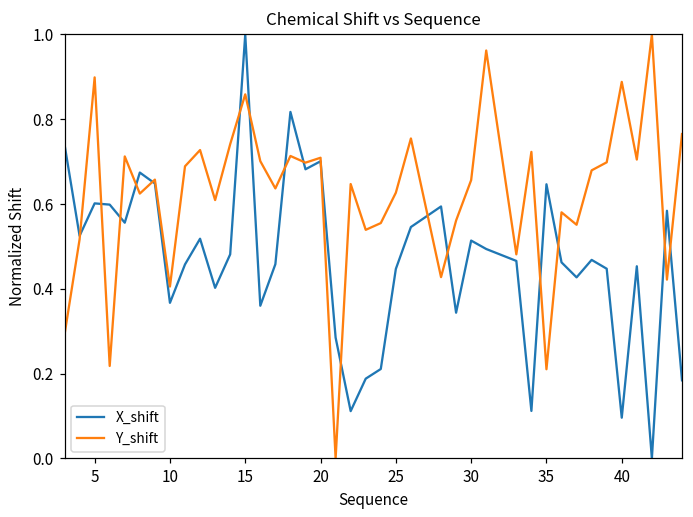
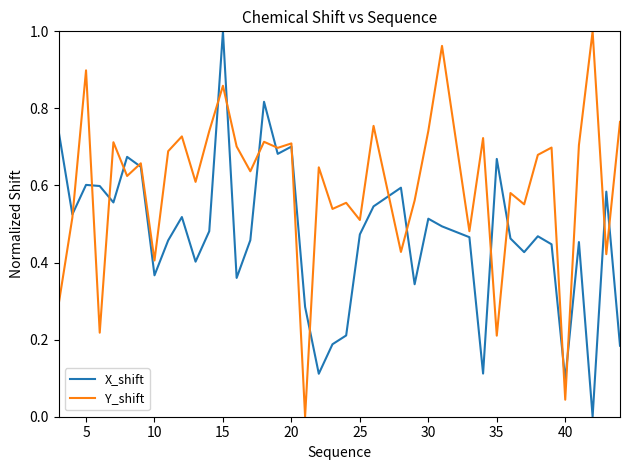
  {
    "X_shift": {
      "5": 0.60,
      "10": 0.37,
      "15": 1.00,
      "20": 0.70,
-     "25": 0.45,
+     "25": 0.47,
      "30": 0.51,
-     "35": 0.65,
+     "35": 0.67,
      "40": 0.10
    },
    "Y_shift": {
      "5": 0.90,
      "10": 0.41,
      "15": 0.86,
      "20": 0.71,
-     "25": 0.63,
-     "30": 0.66,
+     "25": 0.51,
+     "30": 0.74,
      "35": 0.21,
-     "40": 0.89
+     "40": 0.04
    }
  }
